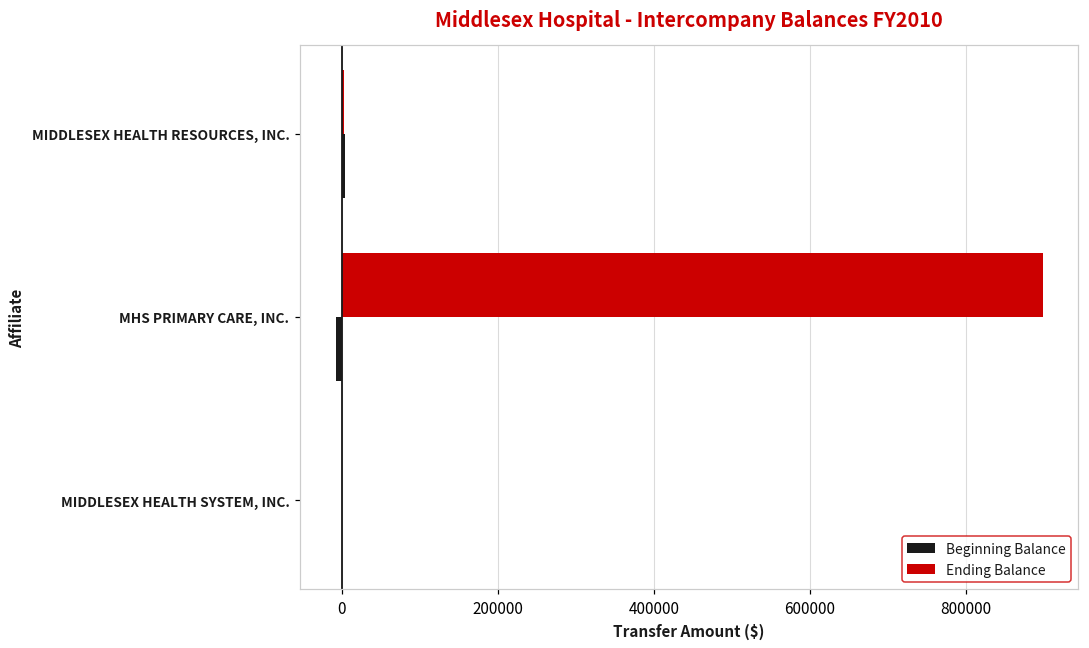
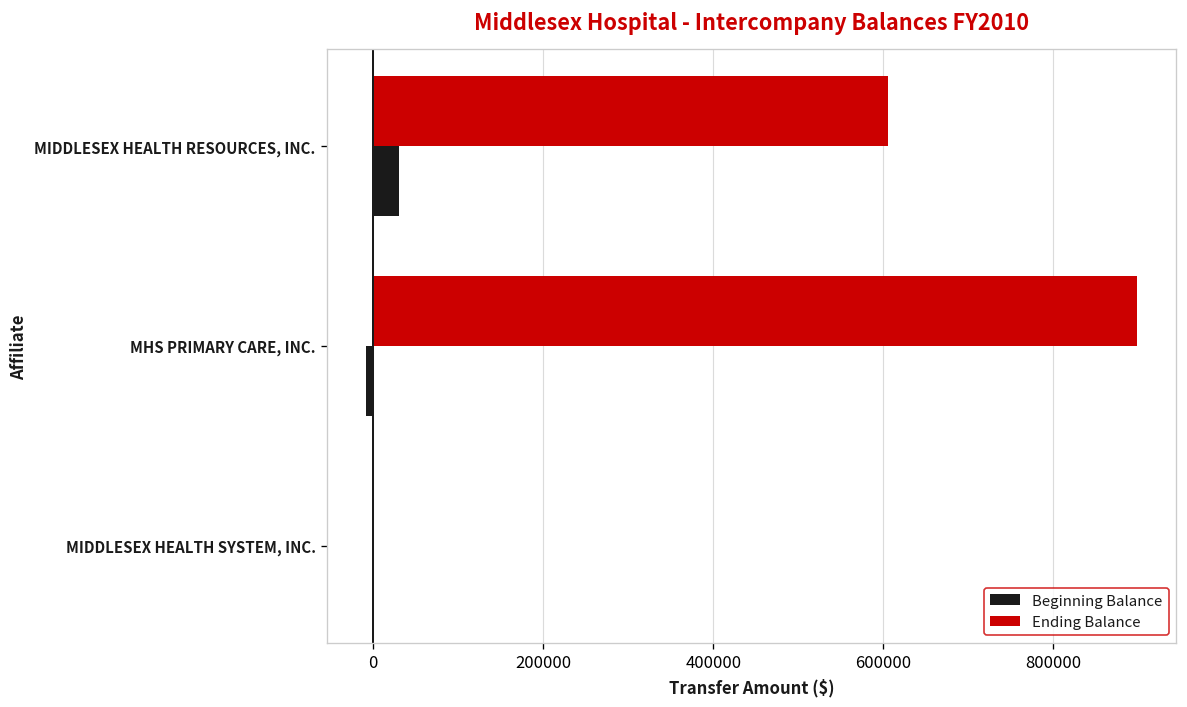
  {
    "Beginning Balance": {
-     "MIDDLESEX HEALTH RESOURCES, INC.": 0,
+     "MIDDLESEX HEALTH RESOURCES, INC.": 30000,
      "MHS PRIMARY CARE, INC.": -10000,
      "MIDDLESEX HEALTH SYSTEM, INC.": 0
    },
    "Ending Balance": {
-     "MIDDLESEX HEALTH RESOURCES, INC.": 0,
+     "MIDDLESEX HEALTH RESOURCES, INC.": 610000,
      "MHS PRIMARY CARE, INC.": 900000,
      "MIDDLESEX HEALTH SYSTEM, INC.": 0
    }
  }
